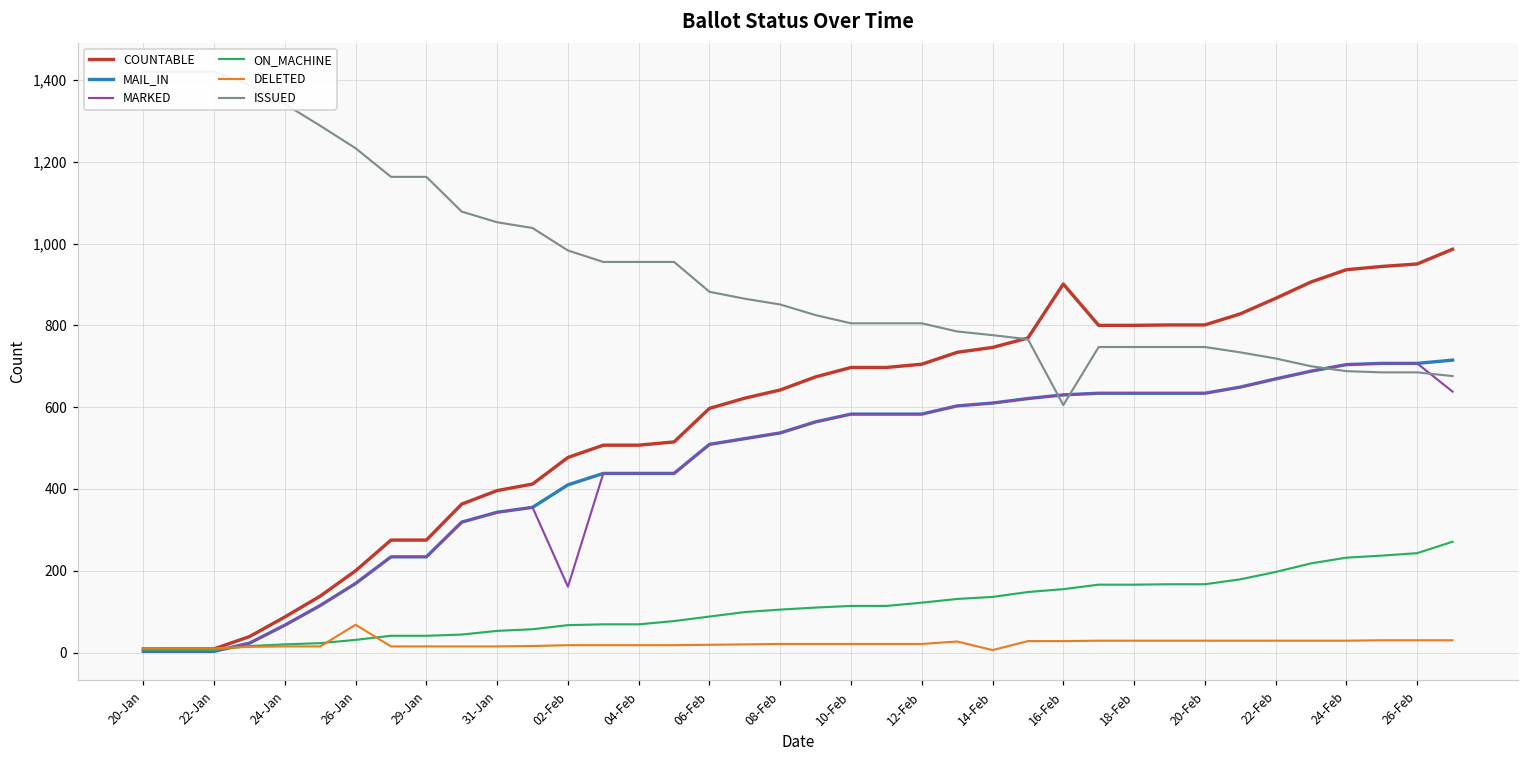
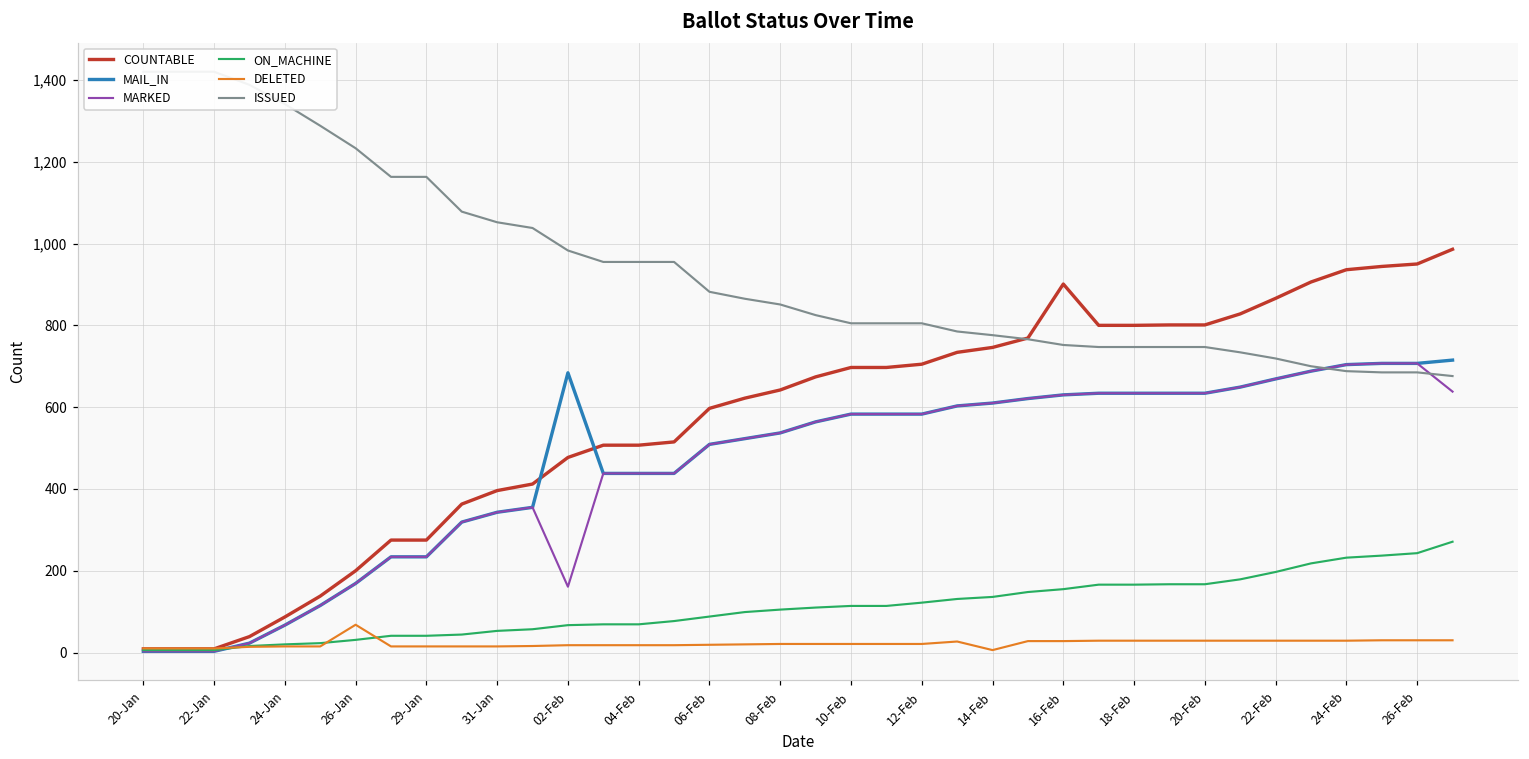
  {
    "COUNTABLE": {
      "24-Jan": "90",
      "26-Jan": "200",
      "29-Jan": "280",
      "31-Jan": "400",
      "02-Feb": "480",
      "04-Feb": "510",
      "06-Feb": "600",
      "08-Feb": "640",
      "10-Feb": "700",
      "12-Feb": "710",
      "14-Feb": "750",
      "16-Feb": "900",
      "18-Feb": "800",
      "20-Feb": "800",
      "22-Feb": "870",
      "24-Feb": "940",
      "26-Feb": "950"
    },
    "MAIL_IN": {
-     "02-Feb": "410"
+     "02-Feb": "680"
    },
    "MARKED": {
      "02-Feb": "160"
    },
    "ON_MACHINE": {
      "26-Jan": "30",
      "29-Jan": "40",
      "31-Jan": "50",
      "02-Feb": "70",
      "04-Feb": "70",
      "06-Feb": "90",
      "08-Feb": "110",
      "10-Feb": "110",
      "12-Feb": "120",
      "14-Feb": "140",
      "16-Feb": "160",
      "18-Feb": "170",
      "20-Feb": "170",
      "22-Feb": "200",
      "24-Feb": "230",
      "26-Feb": "240"
    },
    "DELETED": {
      "26-Jan": "70",
      "29-Jan": "20",
      "31-Jan": "20",
      "02-Feb": "20",
      "04-Feb": "20",
      "06-Feb": "20",
      "08-Feb": "20",
      "10-Feb": "20",
      "12-Feb": "20",
      "14-Feb": "10",
      "16-Feb": "30",
      "18-Feb": "30",
      "20-Feb": "30",
      "22-Feb": "30",
      "24-Feb": "30",
      "26-Feb": "30"
    },
    "ISSUED": {
      "24-Jan": "1,340",
      "26-Jan": "1,230",
      "29-Jan": "1,160",
      "31-Jan": "1,050",
      "02-Feb": "980",
      "04-Feb": "960",
      "06-Feb": "880",
      "08-Feb": "850",
      "10-Feb": "810",
      "12-Feb": "810",
      "14-Feb": "780",
-     "16-Feb": "610",
+     "16-Feb": "750",
      "18-Feb": "750",
      "20-Feb": "750",
      "22-Feb": "720",
      "24-Feb": "690",
      "26-Feb": "690"
    }
  }
